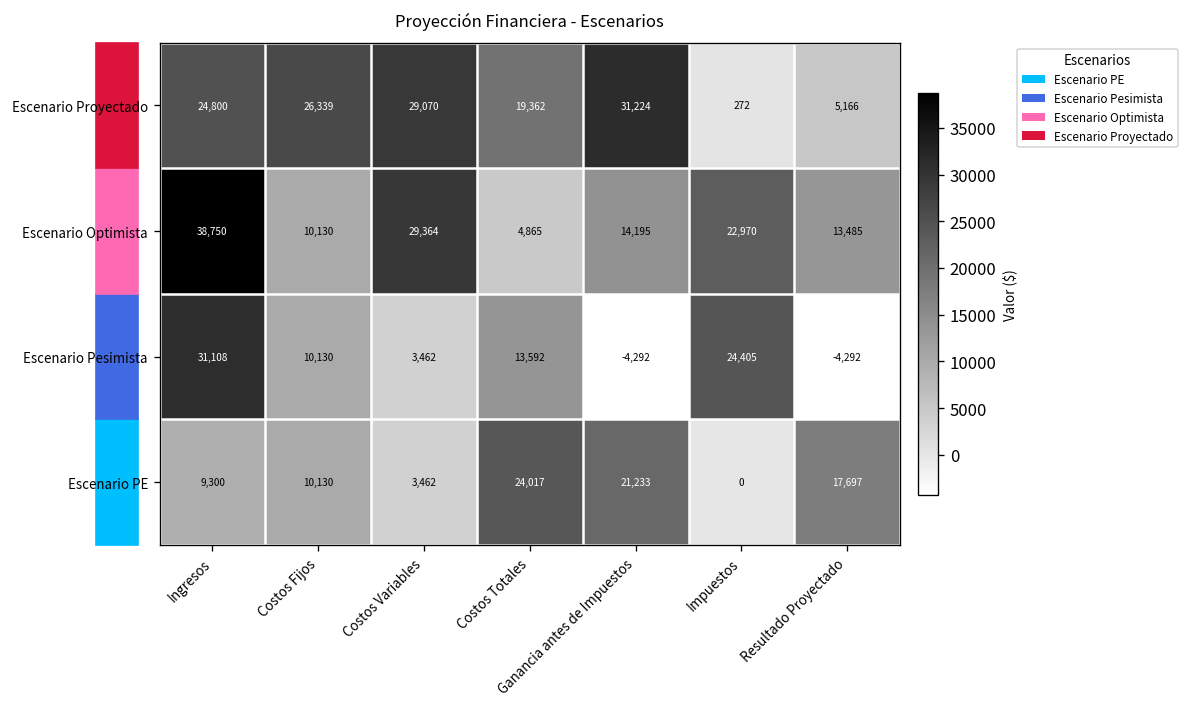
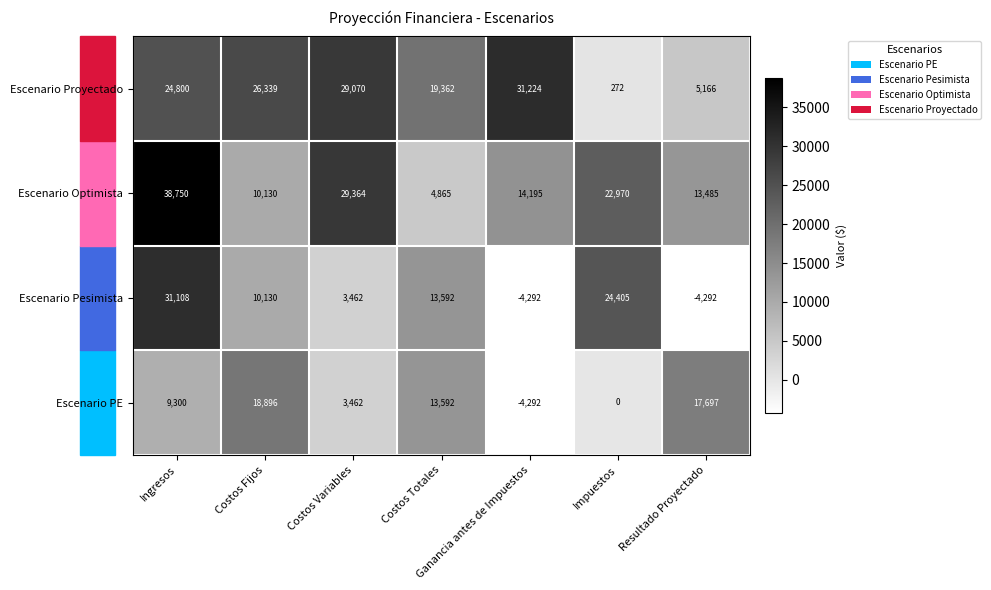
  {
    "Escenario Proyectado": {
      "Ingresos": "24,800",
      "Costos Fijos": "26,339",
      "Costos Variables": "29,070",
      "Costos Totales": "19,362",
      "Ganancia antes de Impuestos": "31,224",
      "Impuestos": "272",
      "Resultado Proyectado": "5,166"
    },
    "Escenario Optimista": {
      "Ingresos": "38,750",
      "Costos Fijos": "10,130",
      "Costos Variables": "29,364",
      "Costos Totales": "4,865",
      "Ganancia antes de Impuestos": "14,195",
      "Impuestos": "22,970",
      "Resultado Proyectado": "13,485"
    },
    "Escenario Pesimista": {
      "Ingresos": "31,108",
      "Costos Fijos": "10,130",
      "Costos Variables": "3,462",
      "Costos Totales": "13,592",
      "Ganancia antes de Impuestos": "-4,292",
      "Impuestos": "24,405",
      "Resultado Proyectado": "-4,292"
    },
    "Escenario PE": {
      "Ingresos": "9,300",
-     "Costos Fijos": "10,130",
+     "Costos Fijos": "18,896",
      "Costos Variables": "3,462",
-     "Costos Totales": "24,017",
-     "Ganancia antes de Impuestos": "21,233",
+     "Costos Totales": "13,592",
+     "Ganancia antes de Impuestos": "-4,292",
      "Impuestos": "0",
      "Resultado Proyectado": "17,697"
    }
  }
